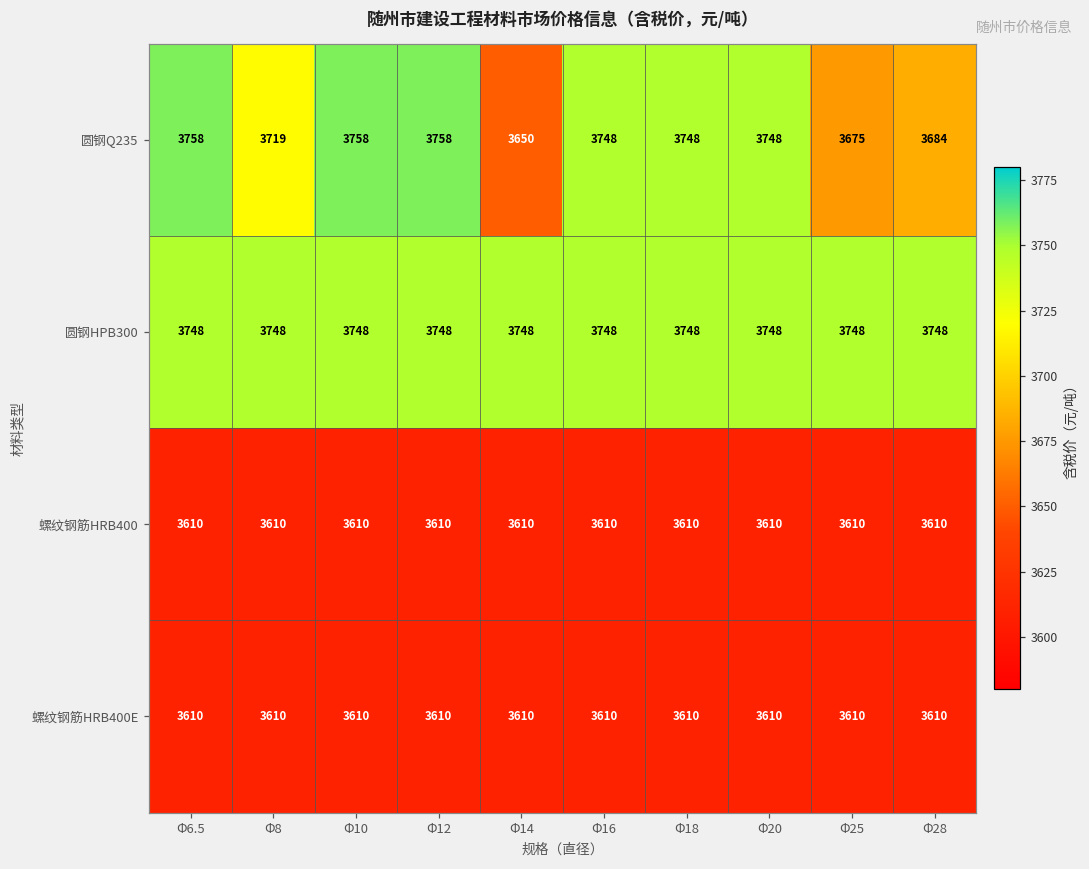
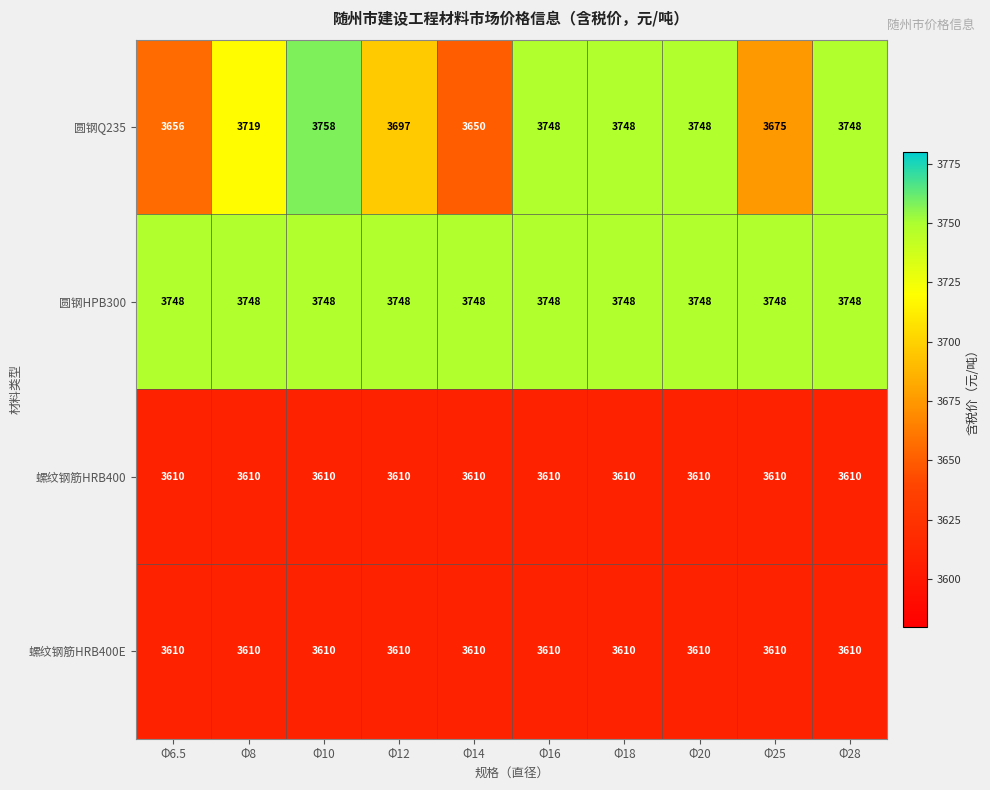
  {
    "圆钢Q235": {
-     "Φ6.5": 3758,
+     "Φ6.5": 3656,
      "Φ8": 3719,
      "Φ10": 3758,
-     "Φ12": 3758,
+     "Φ12": 3697,
      "Φ14": 3650,
      "Φ16": 3748,
      "Φ18": 3748,
      "Φ20": 3748,
      "Φ25": 3675,
-     "Φ28": 3684
+     "Φ28": 3748
    },
    "圆钢HPB300": {
      "Φ6.5": 3748,
      "Φ8": 3748,
      "Φ10": 3748,
      "Φ12": 3748,
      "Φ14": 3748,
      "Φ16": 3748,
      "Φ18": 3748,
      "Φ20": 3748,
      "Φ25": 3748,
      "Φ28": 3748
    },
    "螺纹钢筋HRB400": {
      "Φ6.5": 3610,
      "Φ8": 3610,
      "Φ10": 3610,
      "Φ12": 3610,
      "Φ14": 3610,
      "Φ16": 3610,
      "Φ18": 3610,
      "Φ20": 3610,
      "Φ25": 3610,
      "Φ28": 3610
    },
    "螺纹钢筋HRB400E": {
      "Φ6.5": 3610,
      "Φ8": 3610,
      "Φ10": 3610,
      "Φ12": 3610,
      "Φ14": 3610,
      "Φ16": 3610,
      "Φ18": 3610,
      "Φ20": 3610,
      "Φ25": 3610,
      "Φ28": 3610
    }
  }
